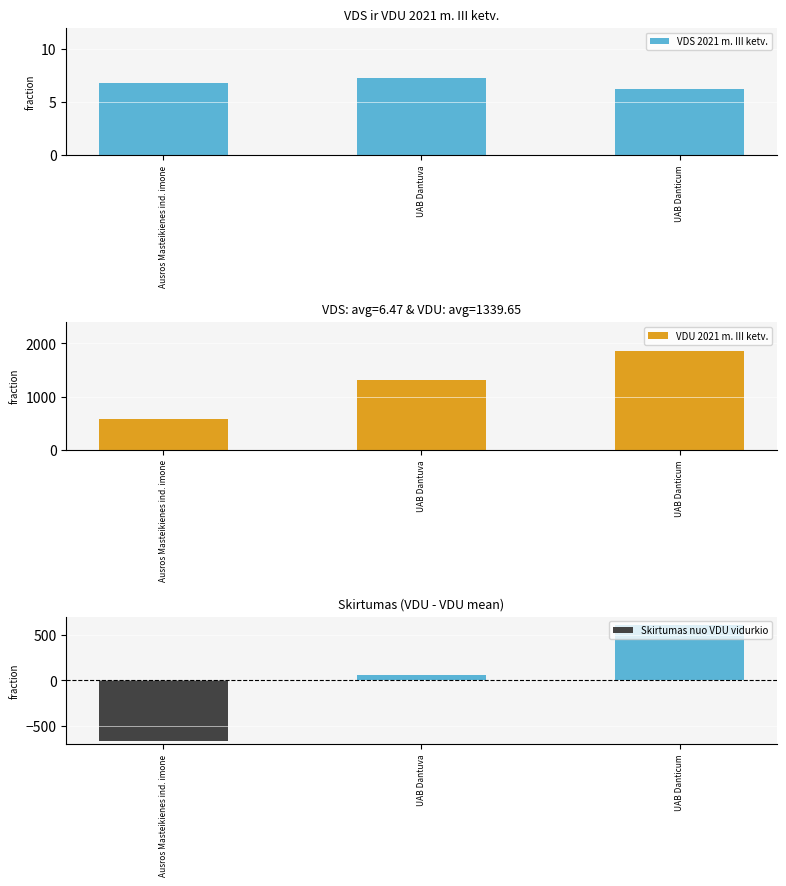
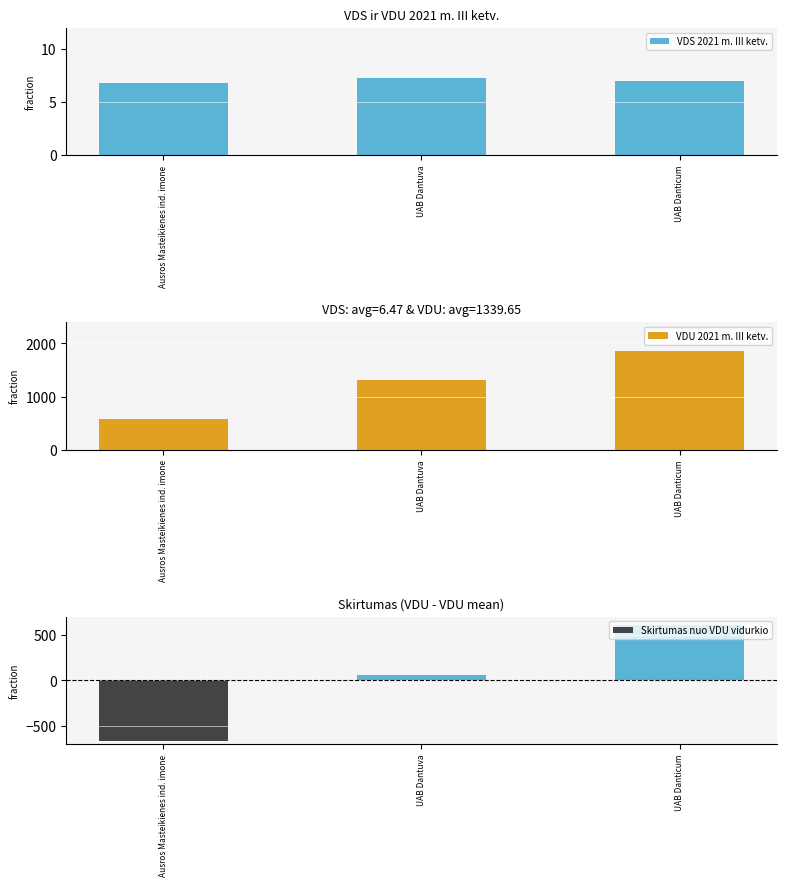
  {
    "VDS ir VDU 2021 m. III ketv.": {
      "Ausros Masteikienes ind. imone": 6.8,
      "UAB Dantuva": 7.2,
-     "UAB Danticum": 6.2
+     "UAB Danticum": 7.0
    },
    "VDS: avg=6.47 & VDU: avg=1339.65": {
      "Ausros Masteikienes ind. imone": 600,
      "UAB Dantuva": 1300,
      "UAB Danticum": 1900
    },
    "Skirtumas (VDU - VDU mean)": {
      "Ausros Masteikienes ind. imone": -700,
      "UAB Dantuva": 100
    }
  }
